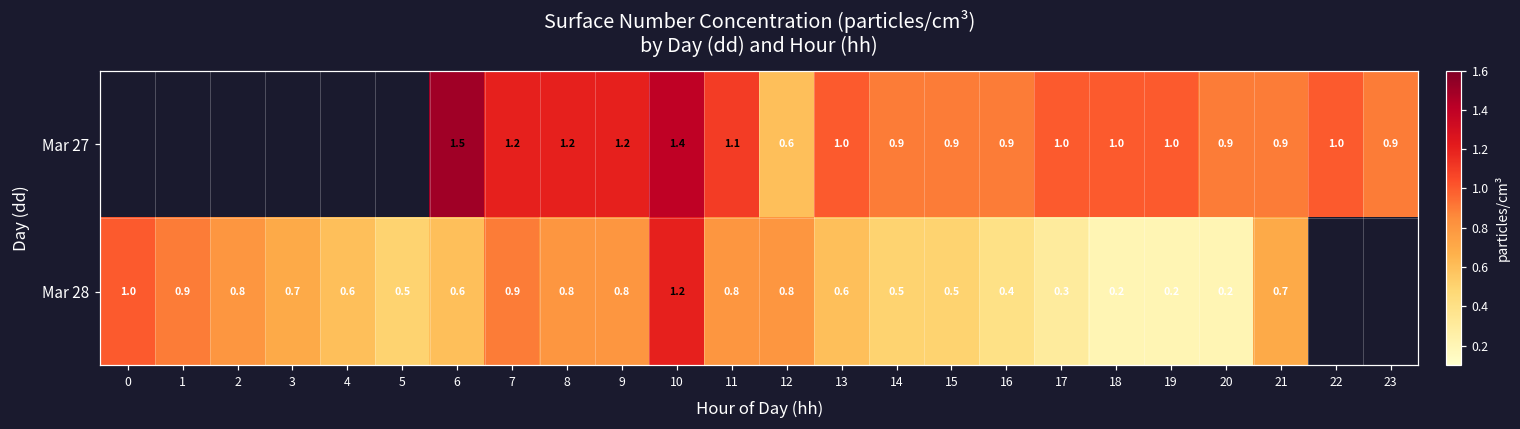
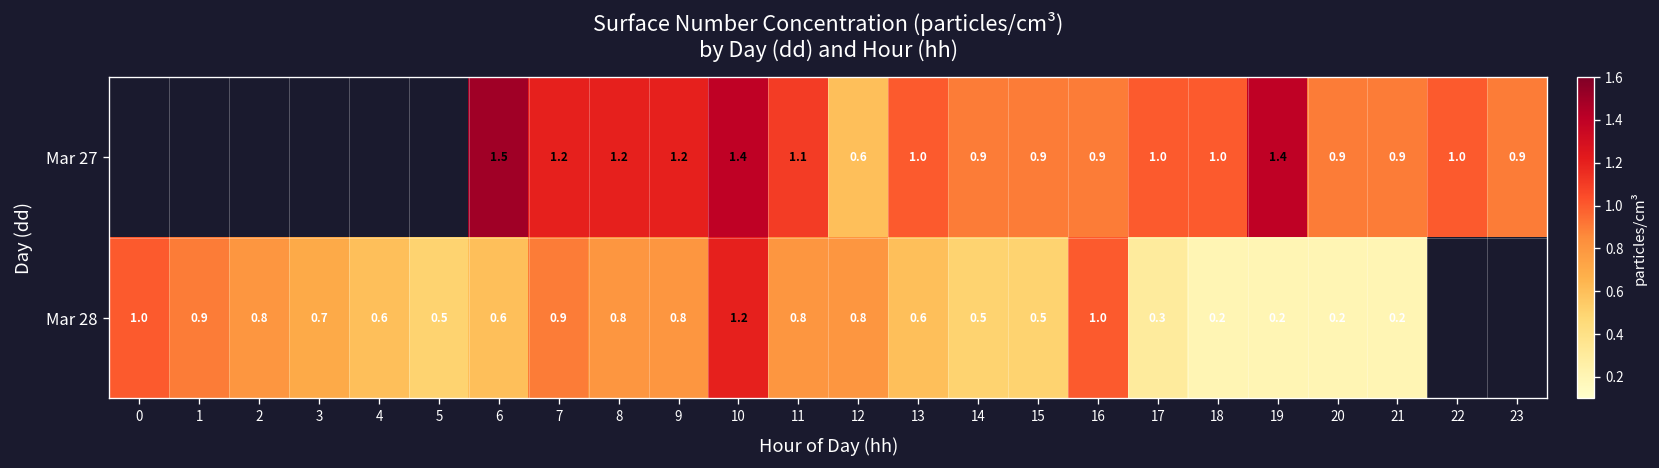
  {
    "Mar 27": {
      "6": 1.5,
      "7": 1.2,
      "8": 1.2,
      "9": 1.2,
      "10": 1.4,
      "11": 1.1,
      "12": 0.6,
      "13": 1.0,
      "14": 0.9,
      "15": 0.9,
      "16": 0.9,
      "17": 1.0,
      "18": 1.0,
-     "19": 1.0,
+     "19": 1.4,
      "20": 0.9,
      "21": 0.9,
      "22": 1.0,
      "23": 0.9
    },
    "Mar 28": {
      "0": 1.0,
      "1": 0.9,
      "2": 0.8,
      "3": 0.7,
      "4": 0.6,
      "5": 0.5,
      "6": 0.6,
      "7": 0.9,
      "8": 0.8,
      "9": 0.8,
      "10": 1.2,
      "11": 0.8,
      "12": 0.8,
      "13": 0.6,
      "14": 0.5,
      "15": 0.5,
-     "16": 0.4,
+     "16": 1.0,
      "17": 0.3,
      "18": 0.2,
      "19": 0.2,
      "20": 0.2,
-     "21": 0.7
+     "21": 0.2
    }
  }
